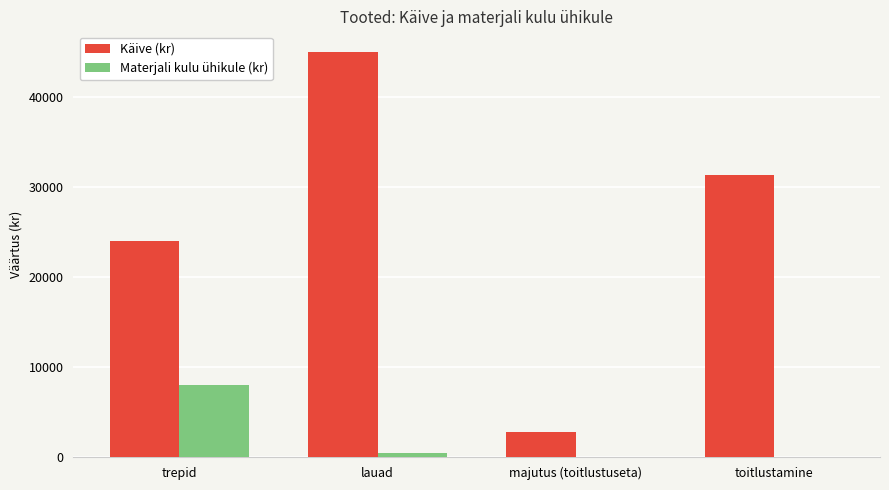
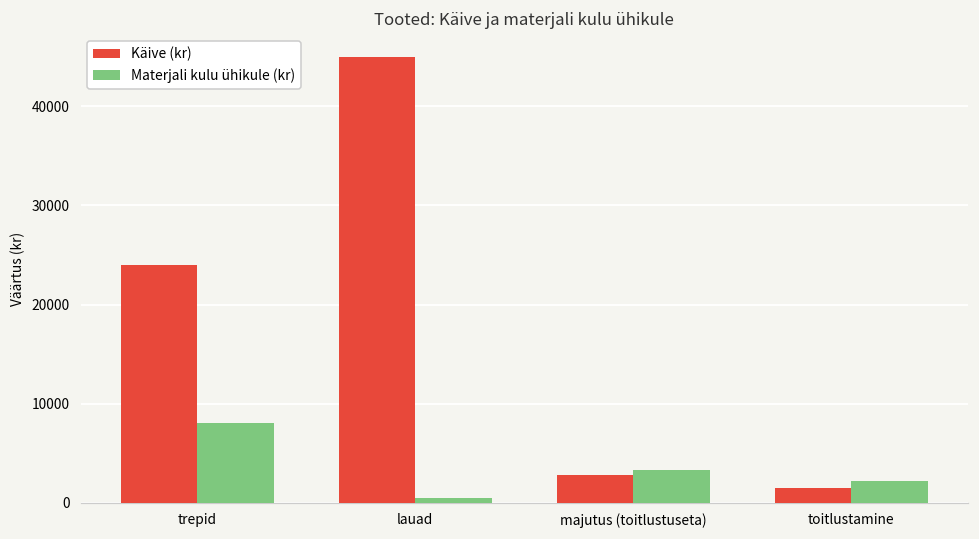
  {
    "Käive (kr)": {
      "trepid": 24000,
      "lauad": 45000,
      "majutus (toitlustuseta)": 3000,
-     "toitlustamine": 31000
+     "toitlustamine": 2000
    },
    "Materjali kulu ühikule (kr)": {
      "trepid": 8000,
      "lauad": 0,
-     "majutus (toitlustuseta)": 0,
-     "toitlustamine": 0
+     "majutus (toitlustuseta)": 3000,
+     "toitlustamine": 2000
    }
  }
